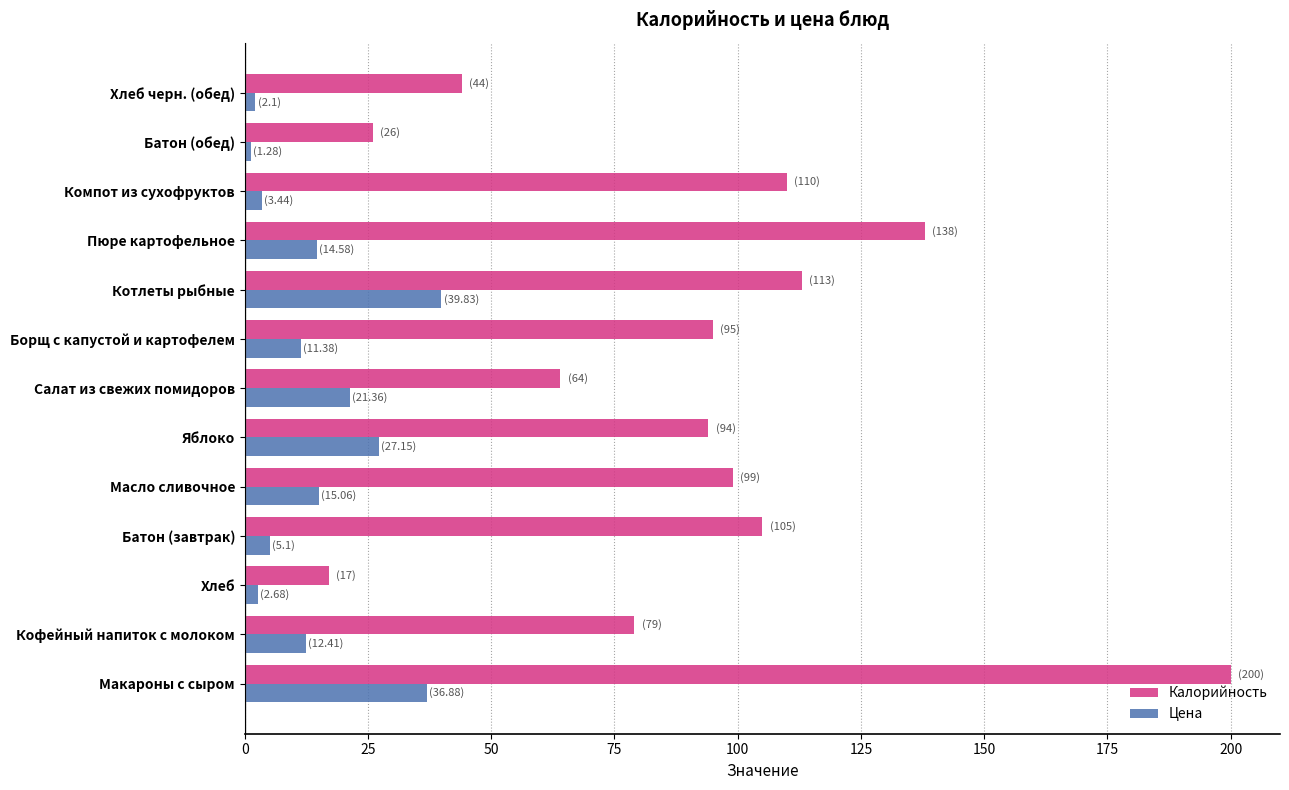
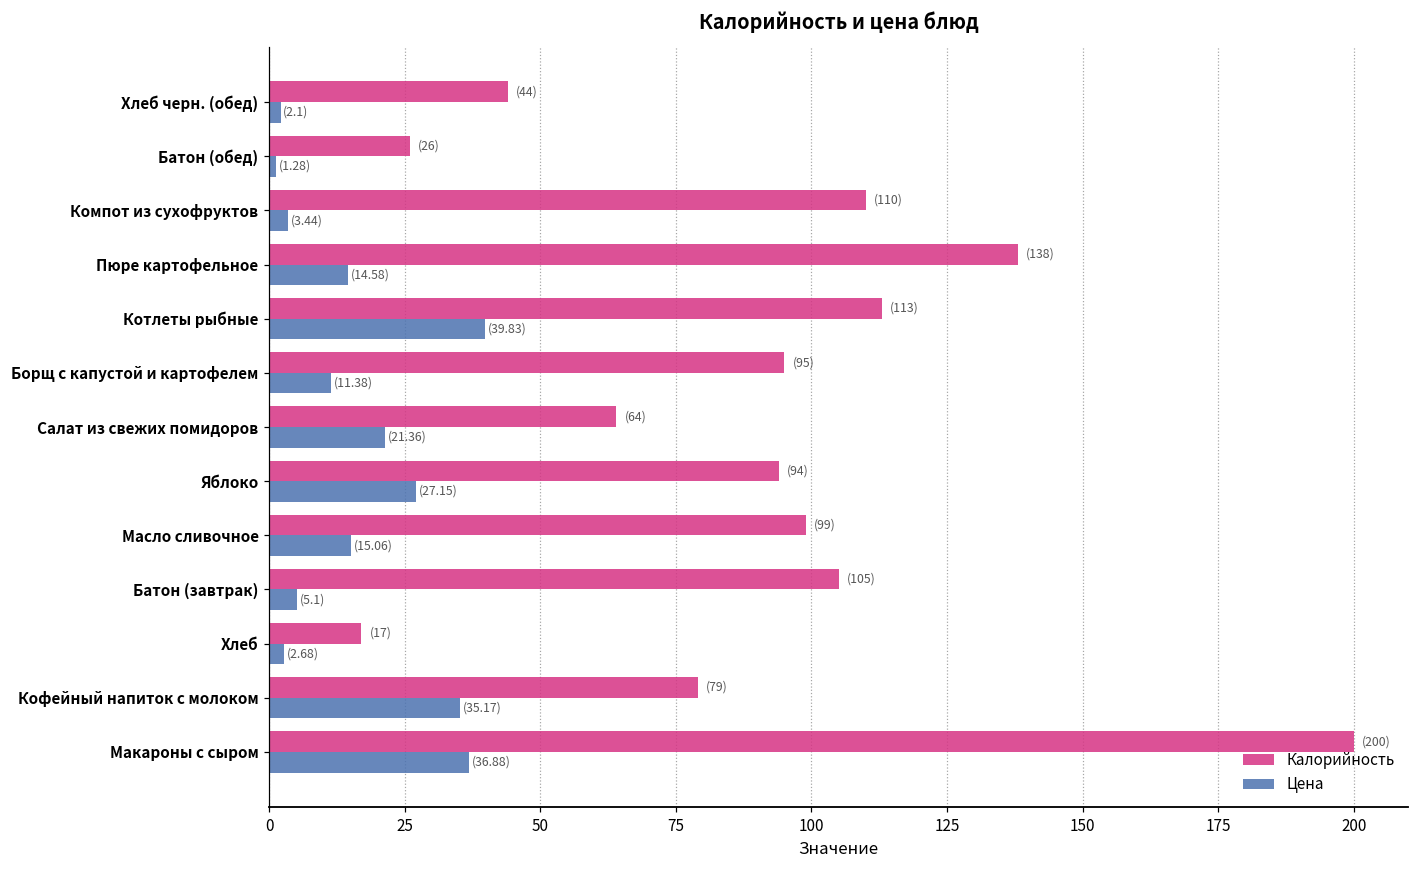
  {
    "Калорийность": {
      "Хлеб черн. (обед)": "(44)",
      "Батон (обед)": "(26)",
      "Компот из сухофруктов": "(110)",
      "Пюре картофельное": "(138)",
      "Котлеты рыбные": "(113)",
      "Борщ с капустой и картофелем": "(95)",
      "Салат из свежих помидоров": "(64)",
      "Яблоко": "(94)",
      "Масло сливочное": "(99)",
      "Батон (завтрак)": "(105)",
      "Хлеб": "(17)",
      "Кофейный напиток с молоком": "(79)",
      "Макароны с сыром": "(200)"
    },
    "Цена": {
      "Хлеб черн. (обед)": "(2.1)",
      "Батон (обед)": "(1.28)",
      "Компот из сухофруктов": "(3.44)",
      "Пюре картофельное": "(14.58)",
      "Котлеты рыбные": "(39.83)",
      "Борщ с капустой и картофелем": "(11.38)",
      "Салат из свежих помидоров": "(21.36)",
      "Яблоко": "(27.15)",
      "Масло сливочное": "(15.06)",
      "Батон (завтрак)": "(5.1)",
      "Хлеб": "(2.68)",
-     "Кофейный напиток с молоком": "(12.41)",
+     "Кофейный напиток с молоком": "(35.17)",
      "Макароны с сыром": "(36.88)"
    }
  }
